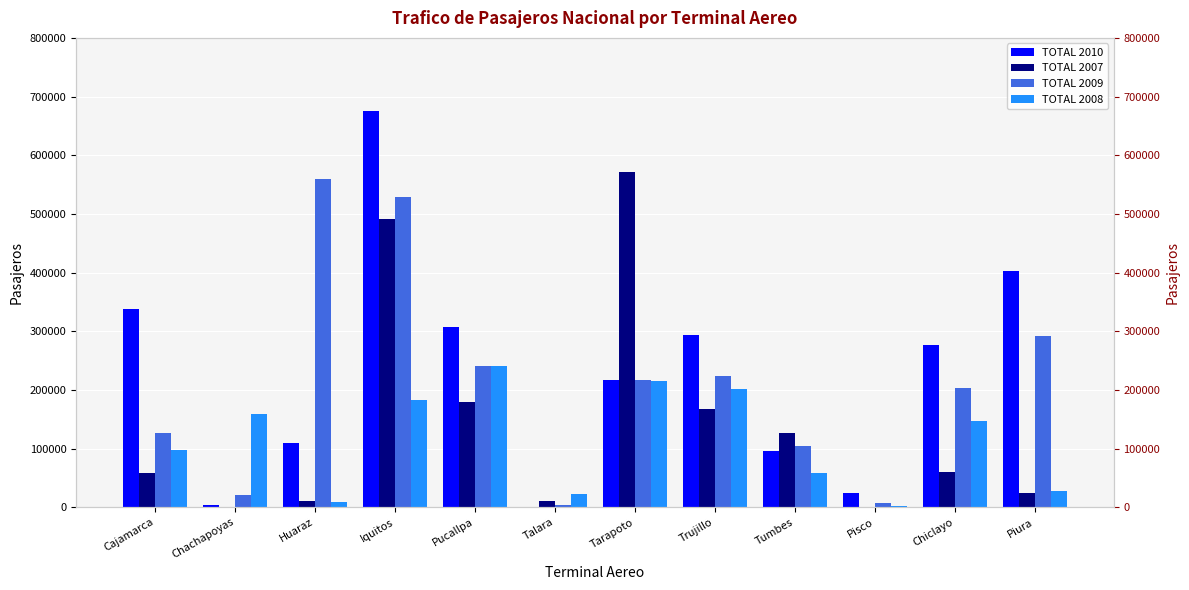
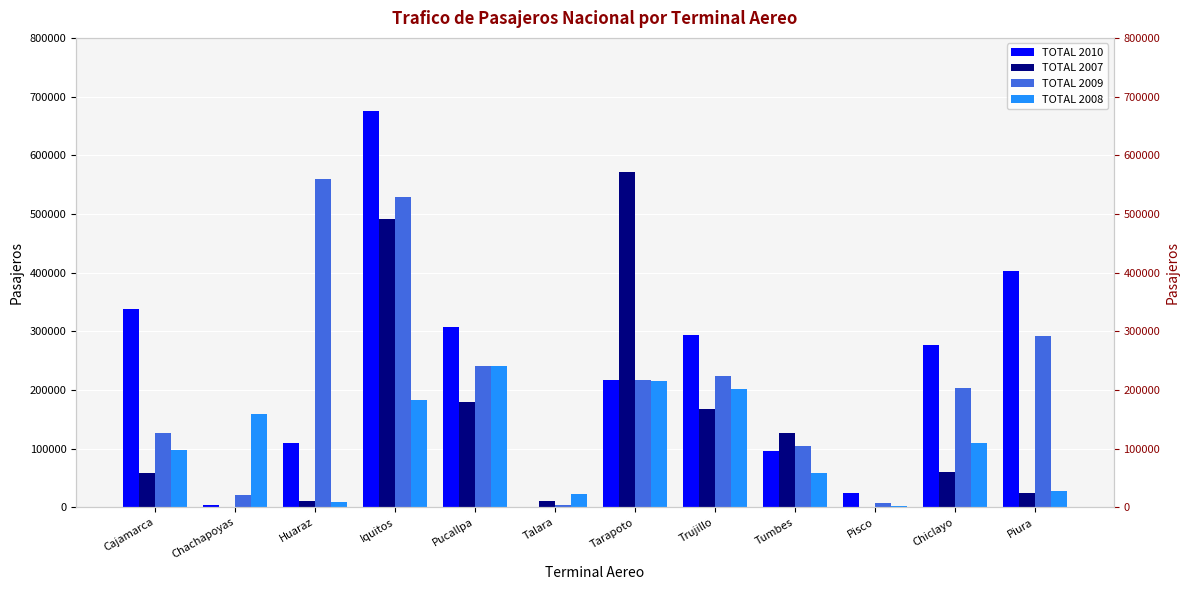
  {
    "TOTAL 2010": {
      "Cajamarca": 340000,
      "Huaraz": 110000,
      "Iquitos": 680000,
      "Pucallpa": 310000,
      "Tarapoto": 220000,
      "Trujillo": 290000,
      "Tumbes": 100000,
      "Pisco": 20000,
      "Chiclayo": 280000,
      "Piura": 400000
    },
    "TOTAL 2007": {
      "Cajamarca": 60000,
      "Huaraz": 10000,
      "Iquitos": 490000,
      "Pucallpa": 180000,
      "Talara": 10000,
      "Tarapoto": 570000,
      "Trujillo": 170000,
      "Tumbes": 130000,
      "Pisco": 0,
      "Chiclayo": 60000,
      "Piura": 20000
    },
    "TOTAL 2009": {
      "Cajamarca": 130000,
      "Chachapoyas": 20000,
      "Huaraz": 560000,
      "Iquitos": 530000,
      "Pucallpa": 240000,
      "Tarapoto": 220000,
      "Trujillo": 220000,
      "Tumbes": 100000,
      "Pisco": 10000,
      "Chiclayo": 200000,
      "Piura": 290000
    },
    "TOTAL 2008": {
      "Cajamarca": 100000,
      "Chachapoyas": 160000,
      "Huaraz": 10000,
      "Iquitos": 180000,
      "Pucallpa": 240000,
      "Talara": 20000,
      "Tarapoto": 220000,
      "Trujillo": 200000,
      "Tumbes": 60000,
-     "Chiclayo": 150000,
+     "Chiclayo": 110000,
      "Piura": 30000
    }
  }
